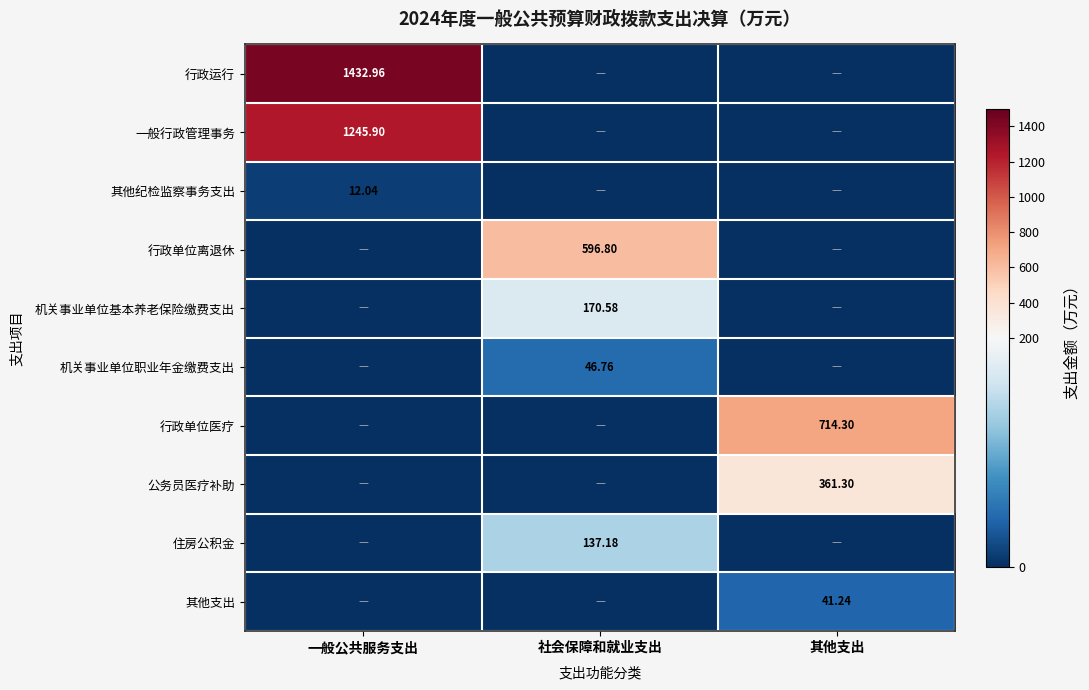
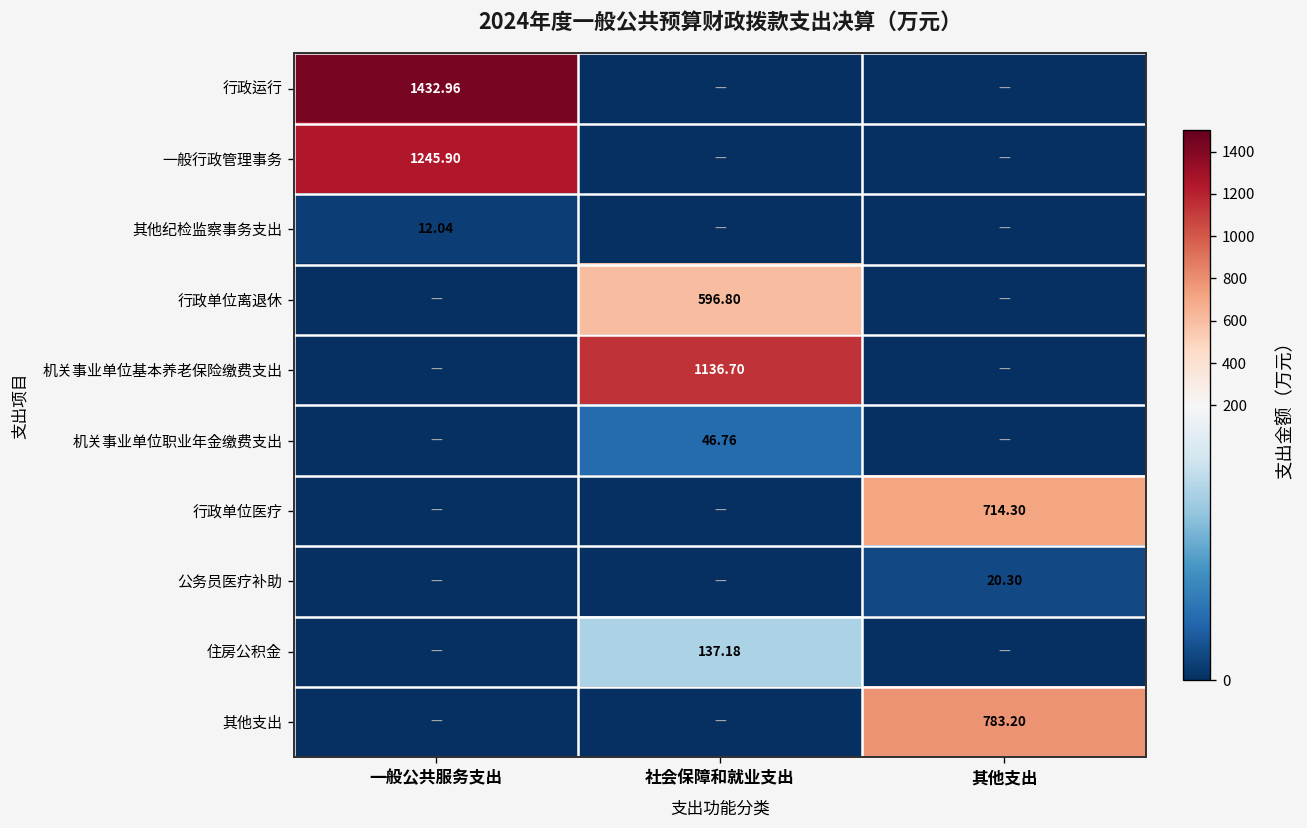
  {
    "行政运行": {
      "一般公共服务支出": 1432.96
    },
    "一般行政管理事务": {
      "一般公共服务支出": 1245.90
    },
    "其他纪检监察事务支出": {
      "一般公共服务支出": 12.04
    },
    "行政单位离退休": {
      "社会保障和就业支出": 596.80
    },
    "机关事业单位基本养老保险缴费支出": {
-     "社会保障和就业支出": 170.58
+     "社会保障和就业支出": 1136.70
    },
    "机关事业单位职业年金缴费支出": {
      "社会保障和就业支出": 46.76
    },
    "行政单位医疗": {
      "其他支出": 714.30
    },
    "公务员医疗补助": {
-     "其他支出": 361.30
+     "其他支出": 20.30
    },
    "住房公积金": {
      "社会保障和就业支出": 137.18
    },
    "其他支出": {
-     "其他支出": 41.24
+     "其他支出": 783.20
    }
  }
